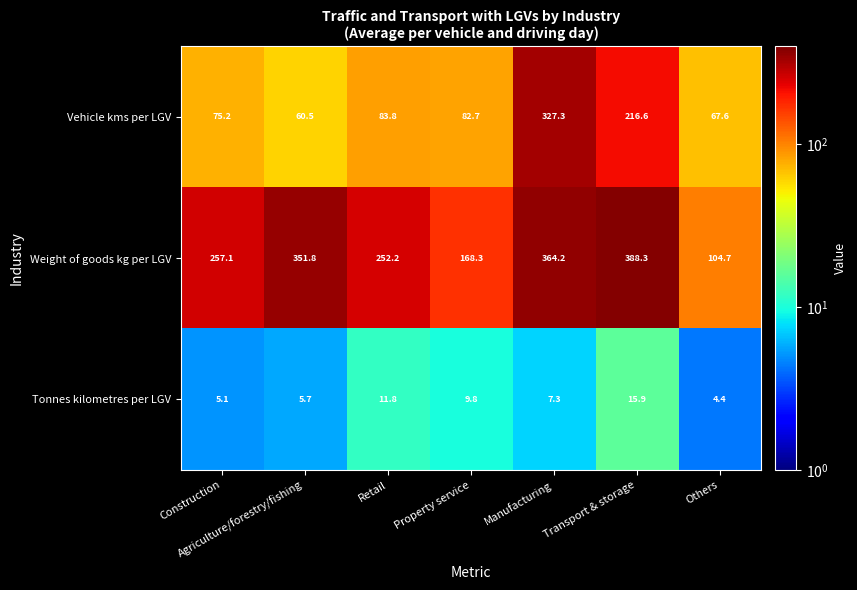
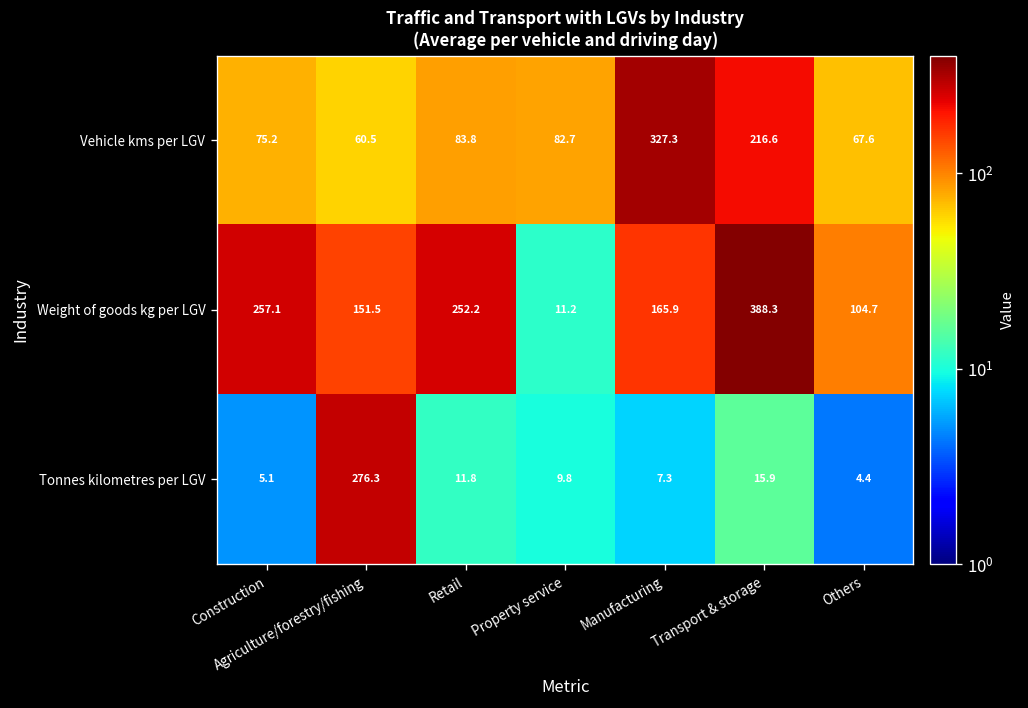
  {
    "Vehicle kms per LGV": {
      "Construction": 75.2,
      "Agriculture/forestry/fishing": 60.5,
      "Retail": 83.8,
      "Property service": 82.7,
      "Manufacturing": 327.3,
      "Transport & storage": 216.6,
      "Others": 67.6
    },
    "Weight of goods kg per LGV": {
      "Construction": 257.1,
-     "Agriculture/forestry/fishing": 351.8,
+     "Agriculture/forestry/fishing": 151.5,
      "Retail": 252.2,
-     "Property service": 168.3,
-     "Manufacturing": 364.2,
+     "Property service": 11.2,
+     "Manufacturing": 165.9,
      "Transport & storage": 388.3,
      "Others": 104.7
    },
    "Tonnes kilometres per LGV": {
      "Construction": 5.1,
-     "Agriculture/forestry/fishing": 5.7,
+     "Agriculture/forestry/fishing": 276.3,
      "Retail": 11.8,
      "Property service": 9.8,
      "Manufacturing": 7.3,
      "Transport & storage": 15.9,
      "Others": 4.4
    }
  }
